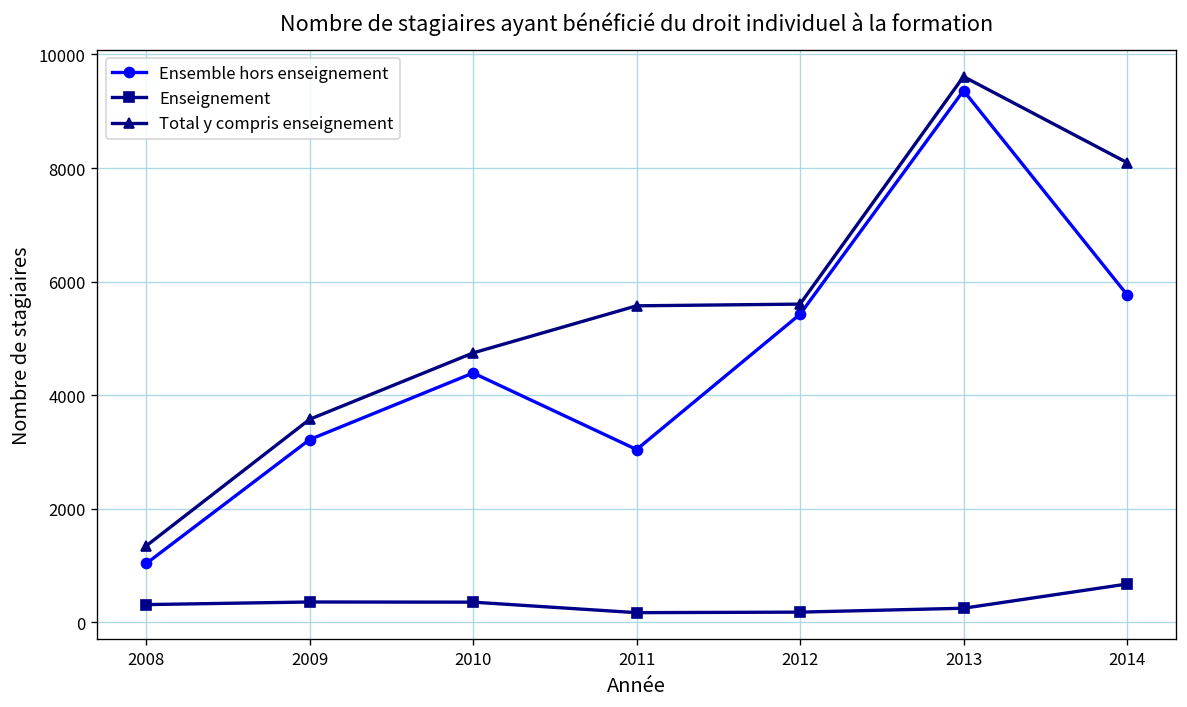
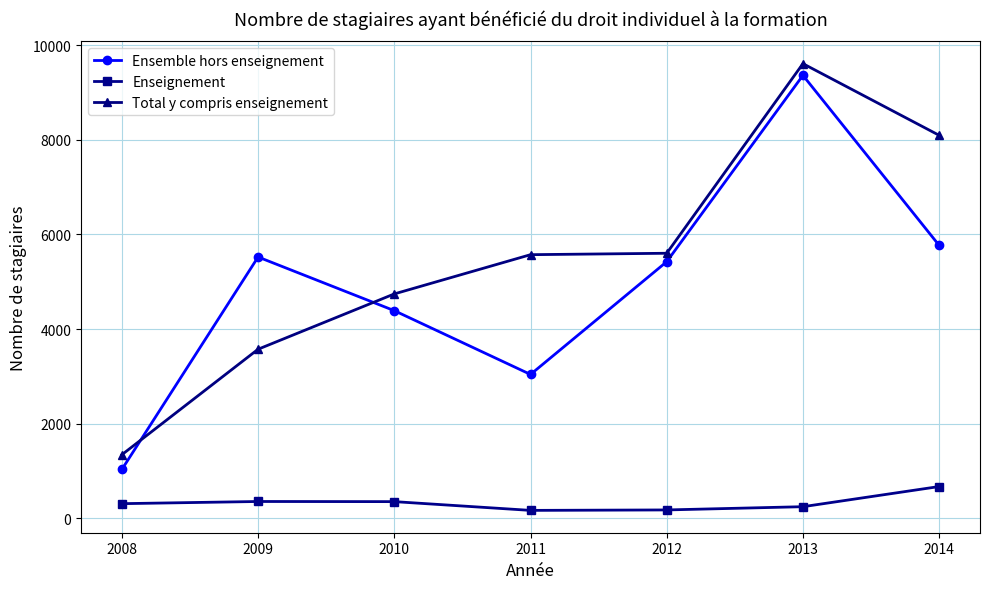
  {
    "Ensemble hors enseignement": {
      "2008": 1000,
-     "2009": 3200,
+     "2009": 5500,
      "2010": 4400,
      "2011": 3000,
      "2012": 5400,
      "2013": 9400,
      "2014": 5800
    }
  }
